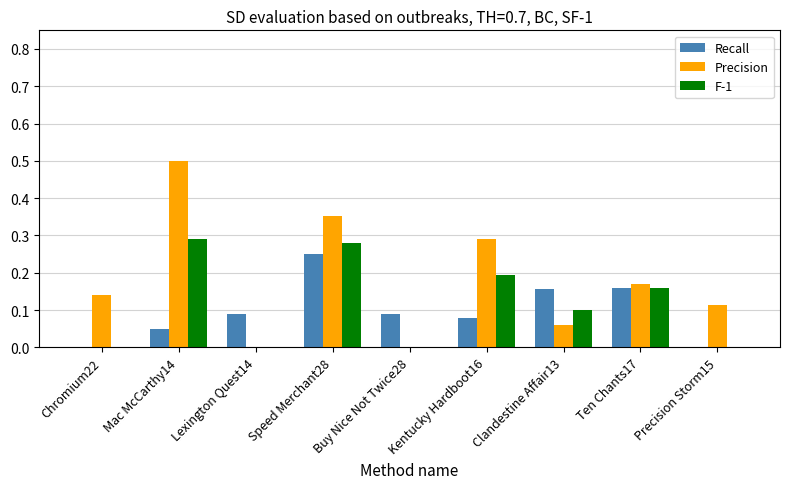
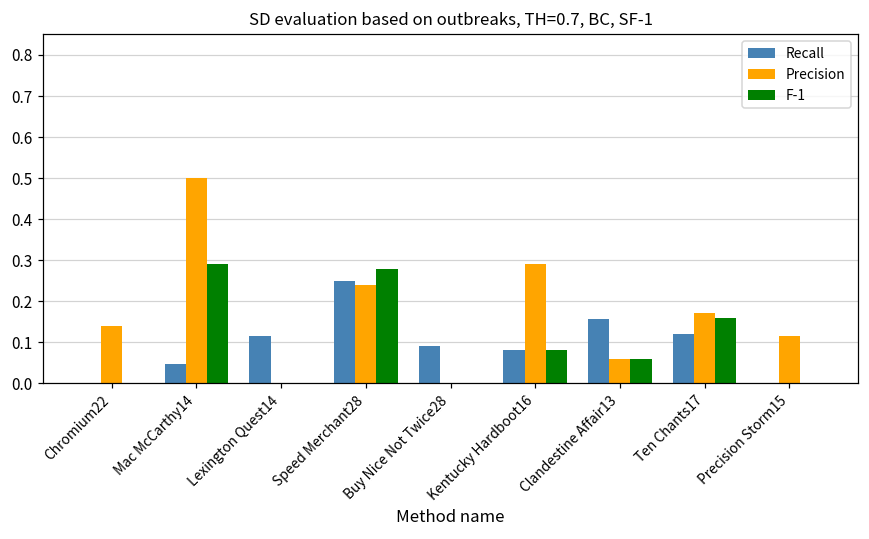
  {
    "Recall": {
      "Chromium22": 0.00,
      "Mac McCarthy14": 0.05,
-     "Lexington Quest14": 0.09,
+     "Lexington Quest14": 0.12,
      "Speed Merchant28": 0.25,
      "Buy Nice Not Twice28": 0.09,
      "Kentucky Hardboot16": 0.08,
      "Clandestine Affair13": 0.16,
-     "Ten Chants17": 0.16,
+     "Ten Chants17": 0.12,
      "Precision Storm15": 0.00
    },
    "Precision": {
      "Chromium22": 0.14,
      "Mac McCarthy14": 0.50,
      "Lexington Quest14": 0.00,
-     "Speed Merchant28": 0.35,
+     "Speed Merchant28": 0.24,
      "Buy Nice Not Twice28": 0.00,
      "Kentucky Hardboot16": 0.29,
      "Clandestine Affair13": 0.06,
      "Ten Chants17": 0.17,
      "Precision Storm15": 0.11
    },
    "F-1": {
      "Chromium22": 0.00,
      "Mac McCarthy14": 0.29,
      "Lexington Quest14": 0.00,
      "Speed Merchant28": 0.28,
      "Buy Nice Not Twice28": 0.00,
-     "Kentucky Hardboot16": 0.19,
-     "Clandestine Affair13": 0.10,
+     "Kentucky Hardboot16": 0.08,
+     "Clandestine Affair13": 0.06,
      "Ten Chants17": 0.16,
      "Precision Storm15": 0.00
    }
  }
